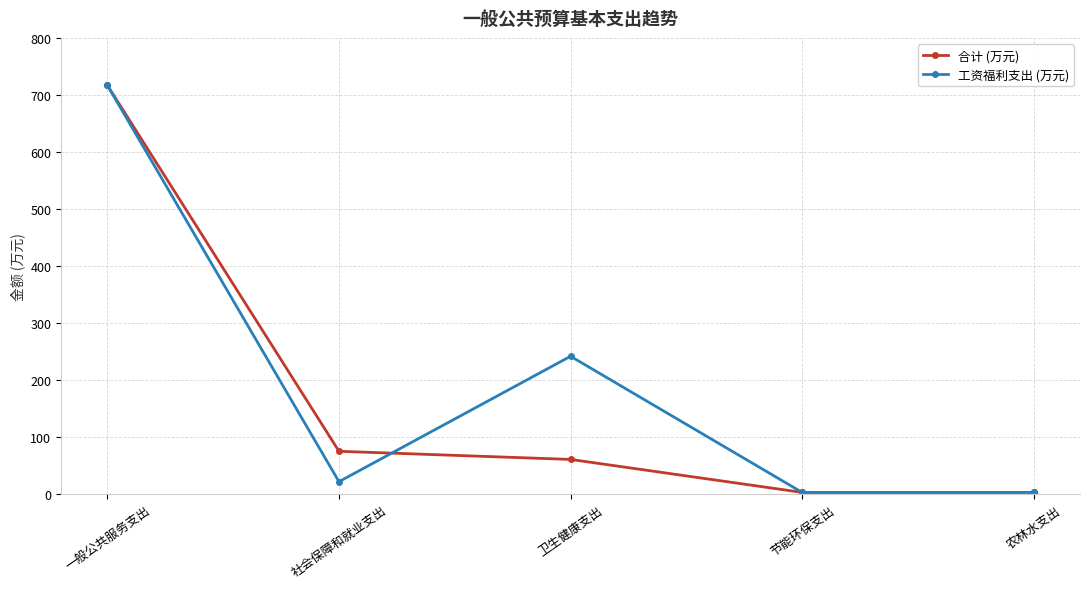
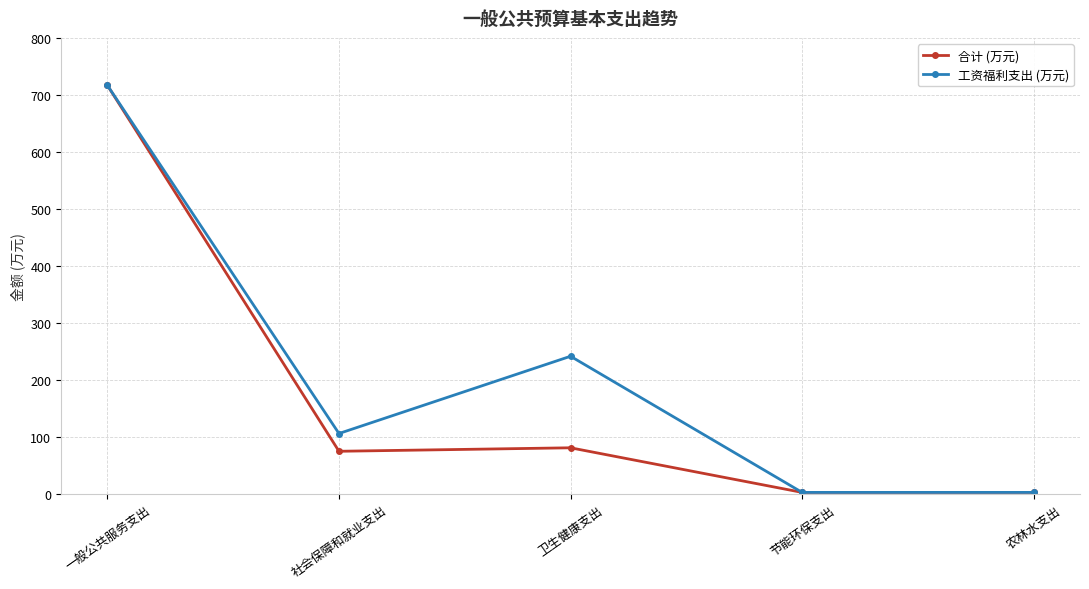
  {
    "合计 (万元)": {
      "社会保障和就业支出": 80,
-     "卫生健康支出": 60
+     "卫生健康支出": 80
    },
    "工资福利支出 (万元)": {
-     "社会保障和就业支出": 20,
+     "社会保障和就业支出": 110,
      "卫生健康支出": 240
    }
  }
